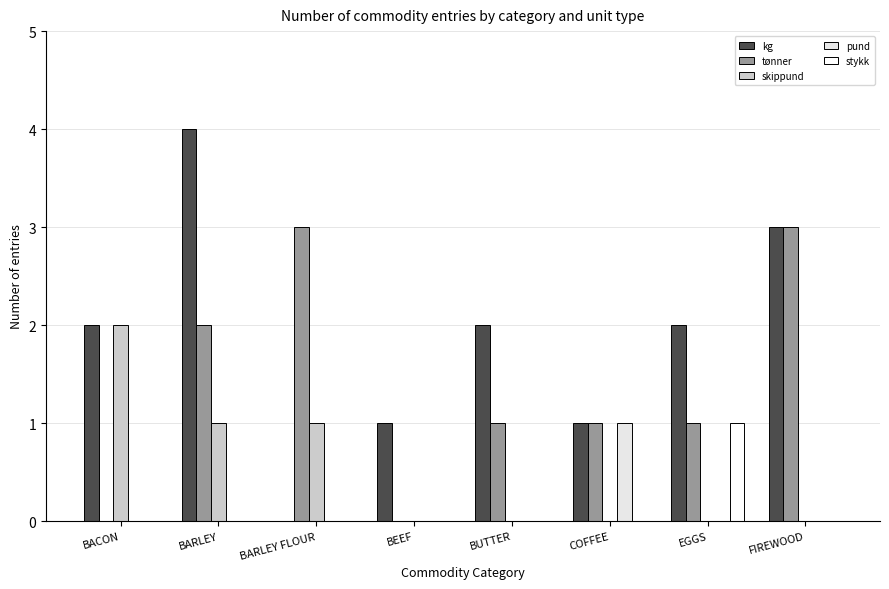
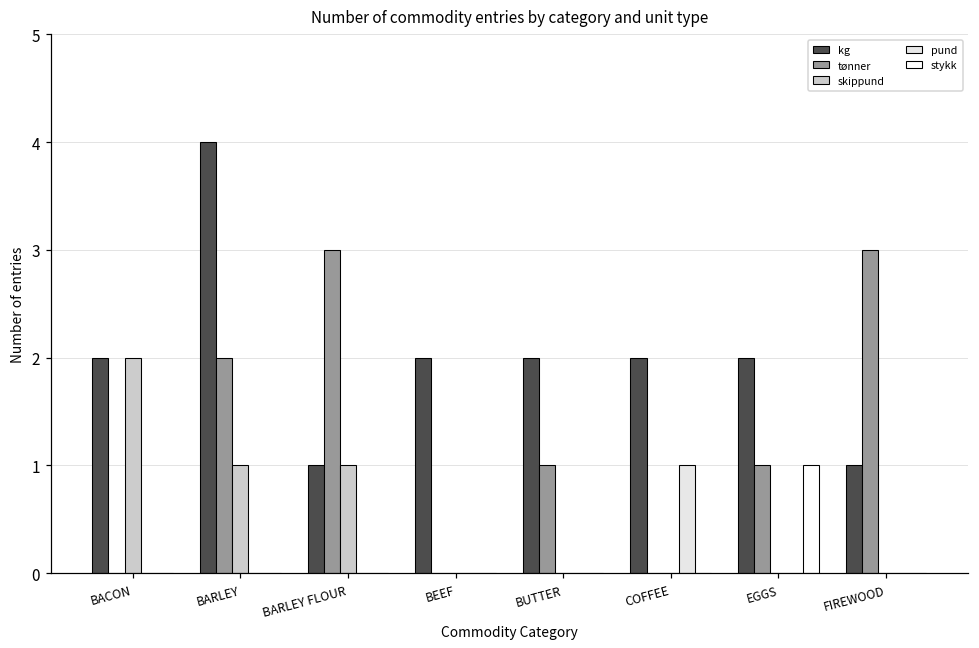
  {
    "kg": {
      "BACON": 2,
      "BARLEY": 4,
-     "BARLEY FLOUR": 0,
-     "BEEF": 1,
+     "BARLEY FLOUR": 1,
+     "BEEF": 2,
      "BUTTER": 2,
-     "COFFEE": 1,
+     "COFFEE": 2,
      "EGGS": 2,
-     "FIREWOOD": 3
+     "FIREWOOD": 1
    },
    "tønner": {
      "BACON": 0,
      "BARLEY": 2,
      "BARLEY FLOUR": 3,
      "BEEF": 0,
      "BUTTER": 1,
-     "COFFEE": 1,
+     "COFFEE": 0,
      "EGGS": 1,
      "FIREWOOD": 3
    }
  }
